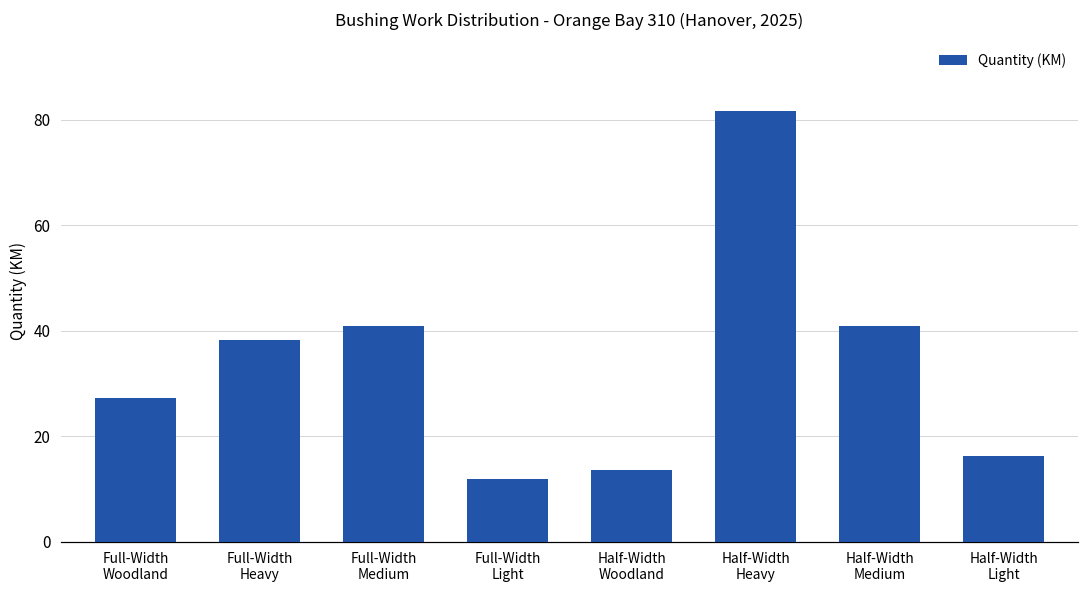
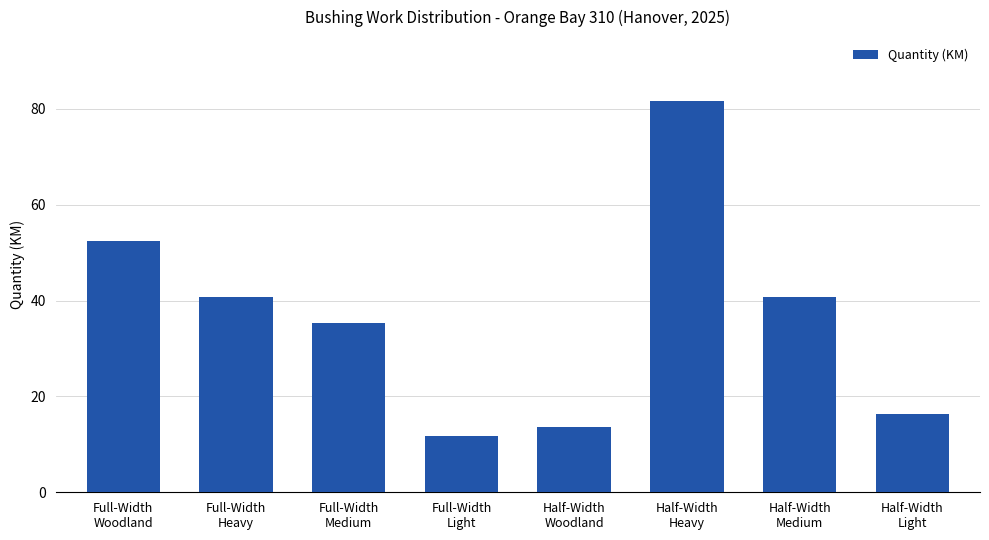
  {
-   "Full-Width Woodland": 27,
-   "Full-Width Heavy": 38,
-   "Full-Width Medium": 41,
+   "Full-Width Woodland": 53,
+   "Full-Width Heavy": 41,
+   "Full-Width Medium": 35,
    "Full-Width Light": 12,
    "Half-Width Woodland": 14,
    "Half-Width Heavy": 82,
    "Half-Width Medium": 41,
    "Half-Width Light": 16
  }
